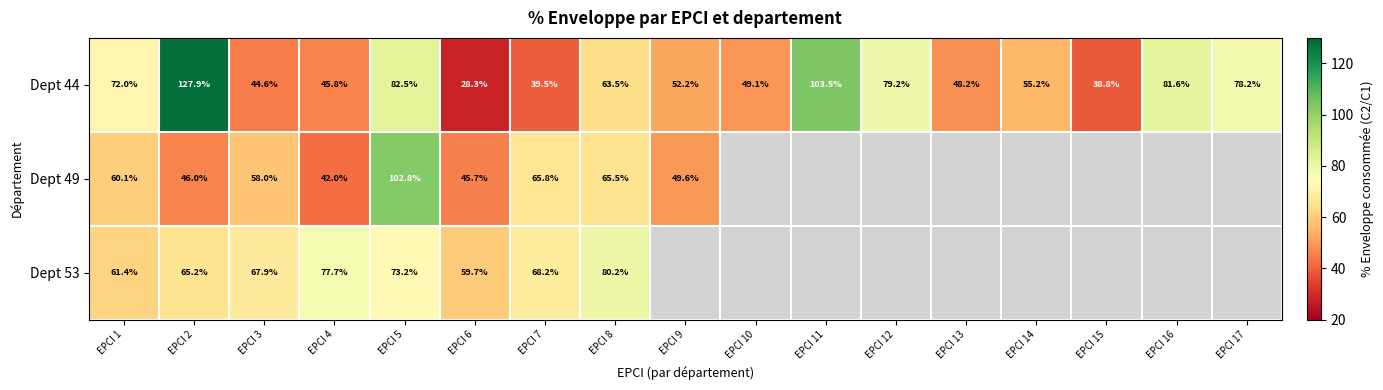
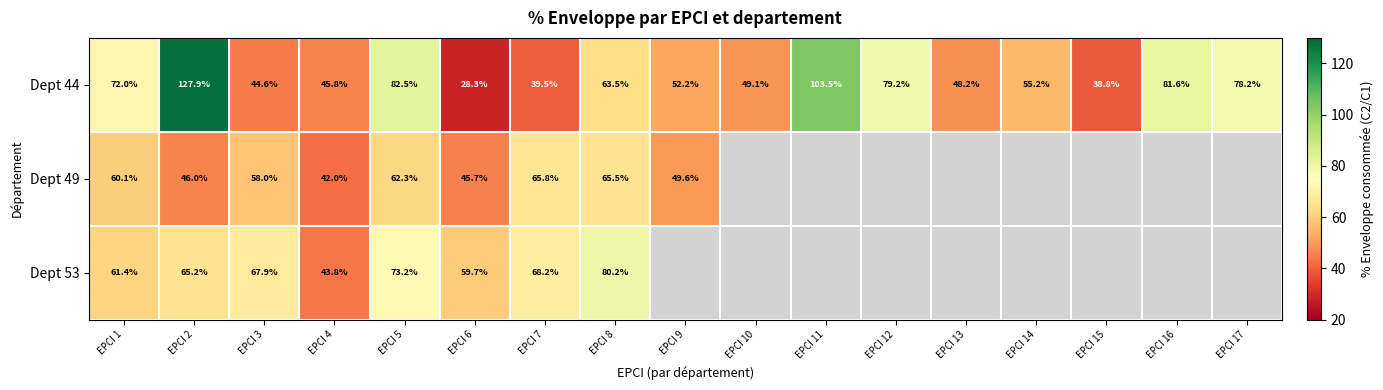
  {
    "Dept 44": {
      "EPCI 1": "72.0%",
      "EPCI 2": "127.9%",
      "EPCI 3": "44.6%",
      "EPCI 4": "45.8%",
      "EPCI 5": "82.5%",
      "EPCI 6": "28.3%",
      "EPCI 7": "39.5%",
      "EPCI 8": "63.5%",
      "EPCI 9": "52.2%",
      "EPCI 10": "49.1%",
      "EPCI 11": "103.5%",
      "EPCI 12": "79.2%",
      "EPCI 13": "48.2%",
      "EPCI 14": "55.2%",
      "EPCI 15": "38.8%",
      "EPCI 16": "81.6%",
      "EPCI 17": "78.2%"
    },
    "Dept 49": {
      "EPCI 1": "60.1%",
      "EPCI 2": "46.0%",
      "EPCI 3": "58.0%",
      "EPCI 4": "42.0%",
-     "EPCI 5": "102.8%",
+     "EPCI 5": "62.3%",
      "EPCI 6": "45.7%",
      "EPCI 7": "65.8%",
      "EPCI 8": "65.5%",
      "EPCI 9": "49.6%"
    },
    "Dept 53": {
      "EPCI 1": "61.4%",
      "EPCI 2": "65.2%",
      "EPCI 3": "67.9%",
-     "EPCI 4": "77.7%",
+     "EPCI 4": "43.8%",
      "EPCI 5": "73.2%",
      "EPCI 6": "59.7%",
      "EPCI 7": "68.2%",
      "EPCI 8": "80.2%"
    }
  }
